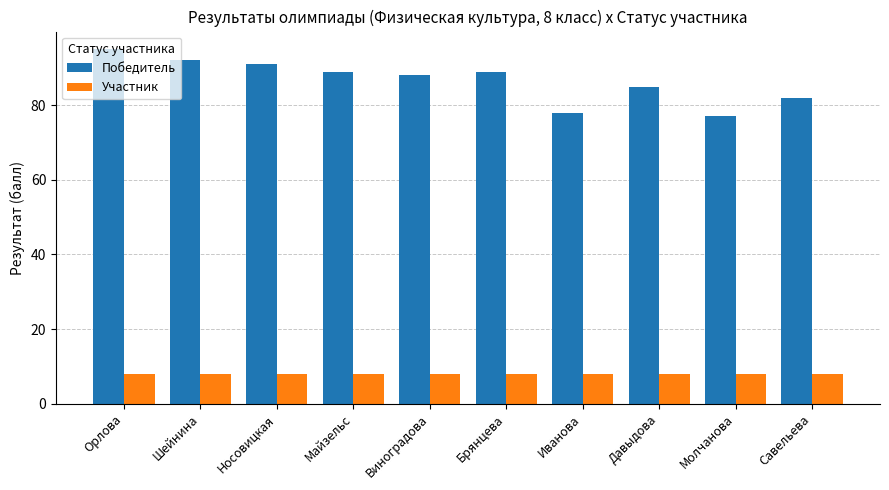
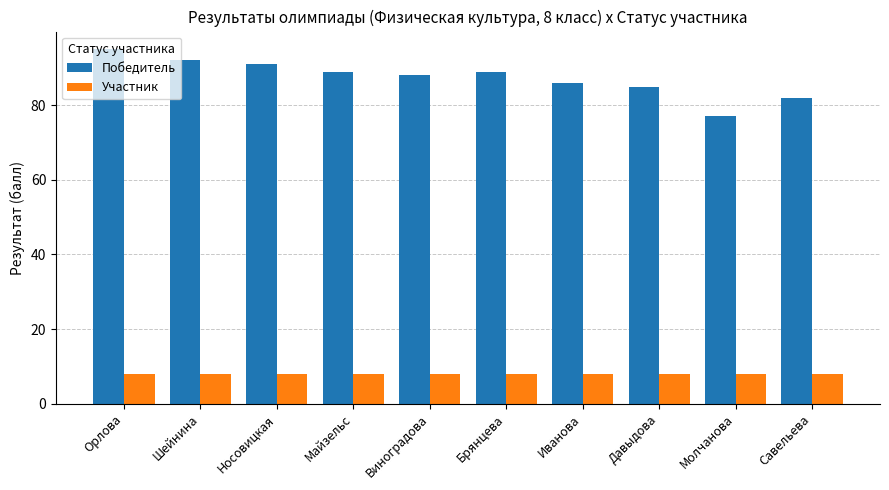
  {
    "Победитель": {
      "Шейнина": 92,
      "Носовицкая": 91,
      "Майзельс": 89,
      "Виноградова": 88,
      "Брянцева": 89,
-     "Иванова": 78,
+     "Иванова": 86,
      "Давыдова": 85,
      "Молчанова": 77,
      "Савельева": 82
    },
    "Участник": {
      "Орлова": 8,
      "Шейнина": 8,
      "Носовицкая": 8,
      "Майзельс": 8,
      "Виноградова": 8,
      "Брянцева": 8,
      "Иванова": 8,
      "Давыдова": 8,
      "Молчанова": 8,
      "Савельева": 8
    }
  }
